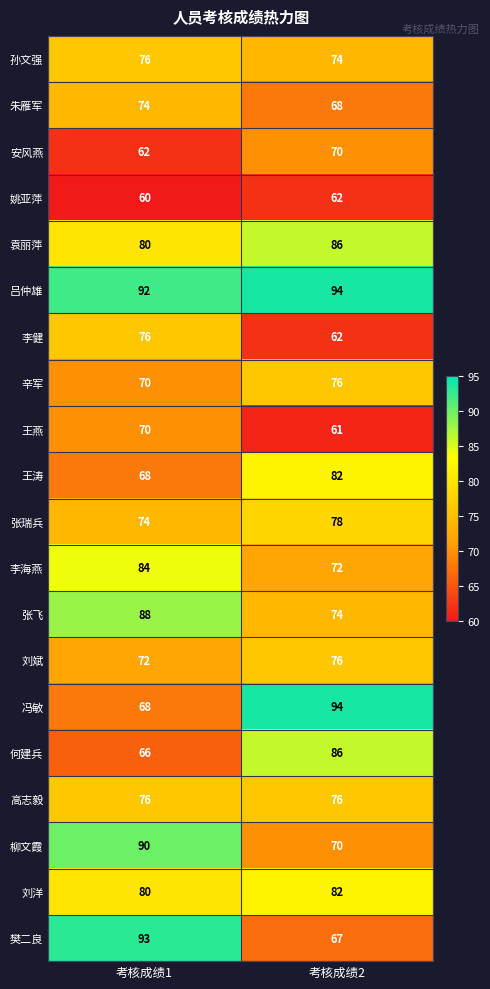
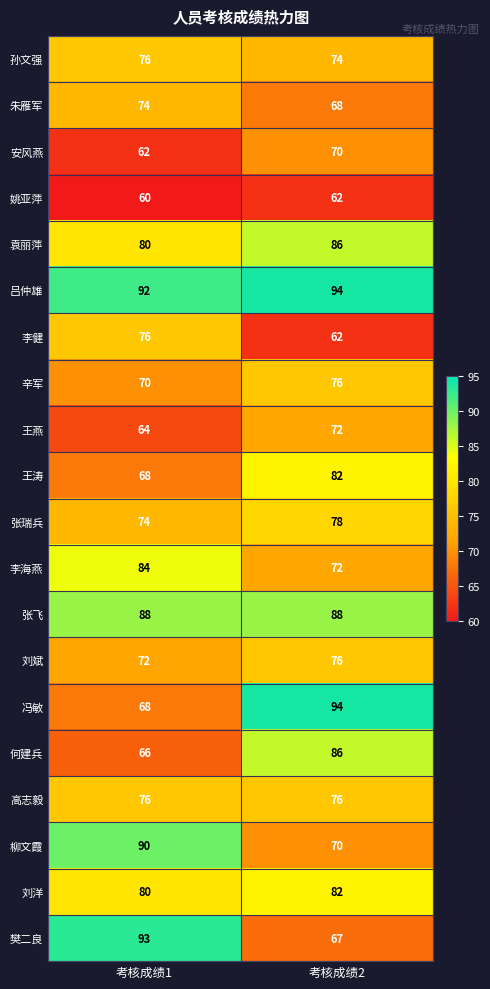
  {
    "孙文强": {
      "考核成绩1": 76,
      "考核成绩2": 74
    },
    "朱雁军": {
      "考核成绩1": 74,
      "考核成绩2": 68
    },
    "安风燕": {
      "考核成绩1": 62,
      "考核成绩2": 70
    },
    "姚亚萍": {
      "考核成绩1": 60,
      "考核成绩2": 62
    },
    "袁丽萍": {
      "考核成绩1": 80,
      "考核成绩2": 86
    },
    "吕仲雄": {
      "考核成绩1": 92,
      "考核成绩2": 94
    },
    "李健": {
      "考核成绩1": 76,
      "考核成绩2": 62
    },
    "辛军": {
      "考核成绩1": 70,
      "考核成绩2": 76
    },
    "王燕": {
-     "考核成绩1": 70,
-     "考核成绩2": 61
+     "考核成绩1": 64,
+     "考核成绩2": 72
    },
    "王涛": {
      "考核成绩1": 68,
      "考核成绩2": 82
    },
    "张瑞兵": {
      "考核成绩1": 74,
      "考核成绩2": 78
    },
    "李海燕": {
      "考核成绩1": 84,
      "考核成绩2": 72
    },
    "张飞": {
      "考核成绩1": 88,
-     "考核成绩2": 74
+     "考核成绩2": 88
    },
    "刘斌": {
      "考核成绩1": 72,
      "考核成绩2": 76
    },
    "冯敏": {
      "考核成绩1": 68,
      "考核成绩2": 94
    },
    "何建兵": {
      "考核成绩1": 66,
      "考核成绩2": 86
    },
    "高志毅": {
      "考核成绩1": 76,
      "考核成绩2": 76
    },
    "柳文霞": {
      "考核成绩1": 90,
      "考核成绩2": 70
    },
    "刘洋": {
      "考核成绩1": 80,
      "考核成绩2": 82
    },
    "樊二良": {
      "考核成绩1": 93,
      "考核成绩2": 67
    }
  }
